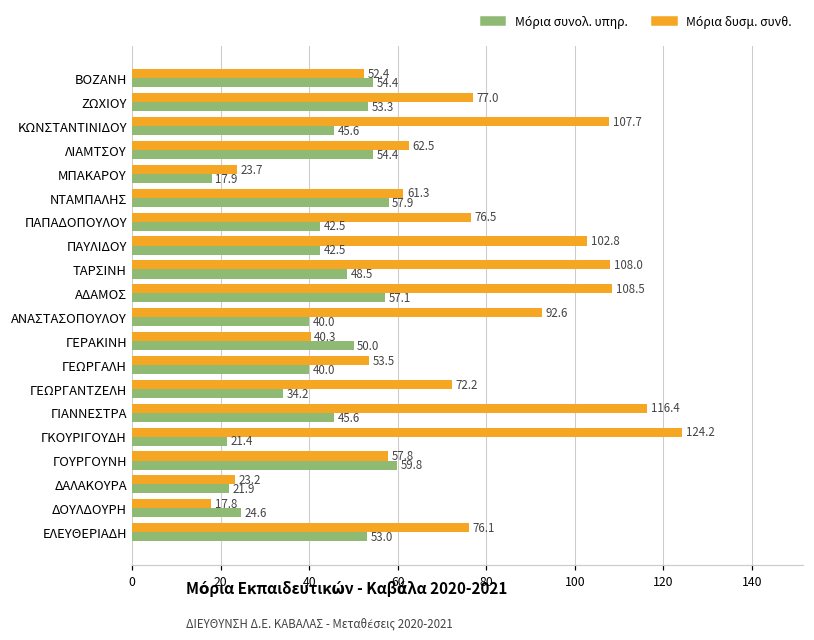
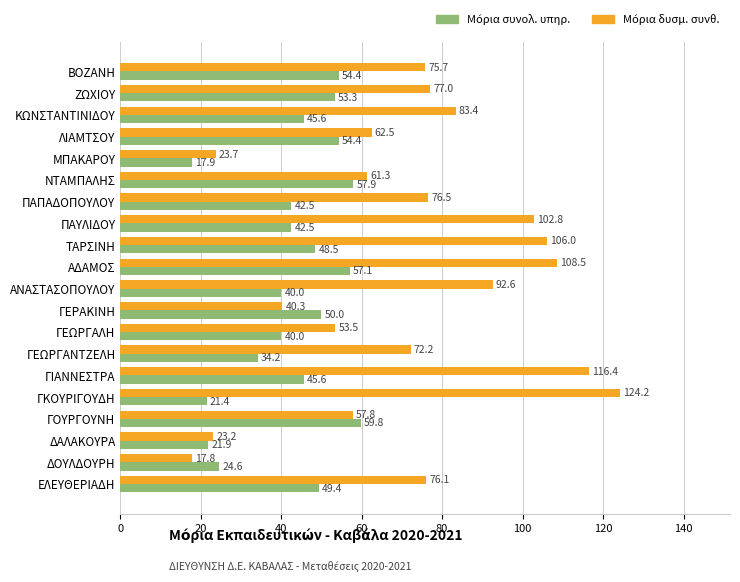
  {
    "Μόρια συνολ. υπηρ.": {
      "ΒΟΖΑΝΗ": 54.4,
      "ΖΩΧΙΟΥ": 53.3,
      "ΚΩΝΣΤΑΝΤΙΝΙΔΟΥ": 45.6,
      "ΛΙΑΜΤΣΟΥ": 54.4,
      "ΜΠΑΚΑΡΟΥ": 17.9,
      "ΝΤΑΜΠΑΛΗΣ": 57.9,
      "ΠΑΠΑΔΟΠΟΥΛΟΥ": 42.5,
      "ΠΑΥΛΙΔΟΥ": 42.5,
      "ΤΑΡΣΙΝΗ": 48.5,
      "ΑΔΑΜΟΣ": 57.1,
      "ΑΝΑΣΤΑΣΟΠΟΥΛΟΥ": 40.0,
      "ΓΕΡΑΚΙΝΗ": 50.0,
      "ΓΕΩΡΓΑΛΗ": 40.0,
      "ΓΕΩΡΓΑΝΤΖΕΛΗ": 34.2,
      "ΓΙΑΝΝΕΣΤΡΑ": 45.6,
      "ΓΚΟΥΡΙΓΟΥΔΗ": 21.4,
      "ΓΟΥΡΓΟΥΝΗ": 59.8,
      "ΔΑΛΑΚΟΥΡΑ": 21.9,
      "ΔΟΥΛΔΟΥΡΗ": 24.6,
-     "ΕΛΕΥΘΕΡΙΑΔΗ": 53.0
+     "ΕΛΕΥΘΕΡΙΑΔΗ": 49.4
    },
    "Μόρια δυσμ. συνθ.": {
-     "ΒΟΖΑΝΗ": 52.4,
+     "ΒΟΖΑΝΗ": 75.7,
      "ΖΩΧΙΟΥ": 77.0,
-     "ΚΩΝΣΤΑΝΤΙΝΙΔΟΥ": 107.7,
+     "ΚΩΝΣΤΑΝΤΙΝΙΔΟΥ": 83.4,
      "ΛΙΑΜΤΣΟΥ": 62.5,
      "ΜΠΑΚΑΡΟΥ": 23.7,
      "ΝΤΑΜΠΑΛΗΣ": 61.3,
      "ΠΑΠΑΔΟΠΟΥΛΟΥ": 76.5,
      "ΠΑΥΛΙΔΟΥ": 102.8,
-     "ΤΑΡΣΙΝΗ": 108.0,
+     "ΤΑΡΣΙΝΗ": 106.0,
      "ΑΔΑΜΟΣ": 108.5,
      "ΑΝΑΣΤΑΣΟΠΟΥΛΟΥ": 92.6,
      "ΓΕΡΑΚΙΝΗ": 40.3,
      "ΓΕΩΡΓΑΛΗ": 53.5,
      "ΓΕΩΡΓΑΝΤΖΕΛΗ": 72.2,
      "ΓΙΑΝΝΕΣΤΡΑ": 116.4,
      "ΓΚΟΥΡΙΓΟΥΔΗ": 124.2,
      "ΓΟΥΡΓΟΥΝΗ": 57.8,
      "ΔΑΛΑΚΟΥΡΑ": 23.2,
      "ΔΟΥΛΔΟΥΡΗ": 17.8,
      "ΕΛΕΥΘΕΡΙΑΔΗ": 76.1
    }
  }
